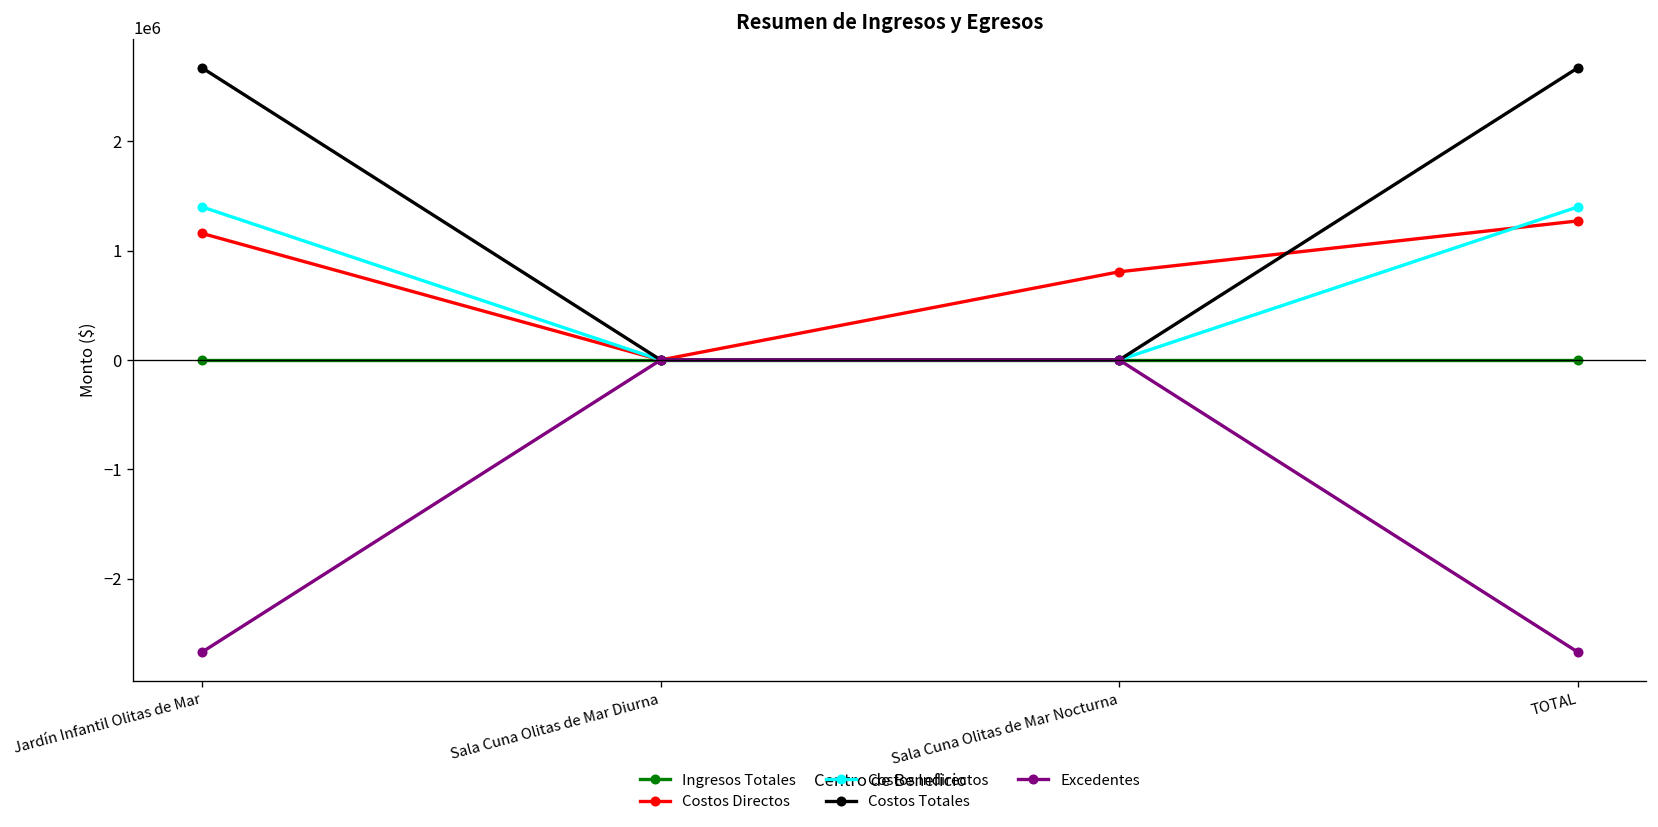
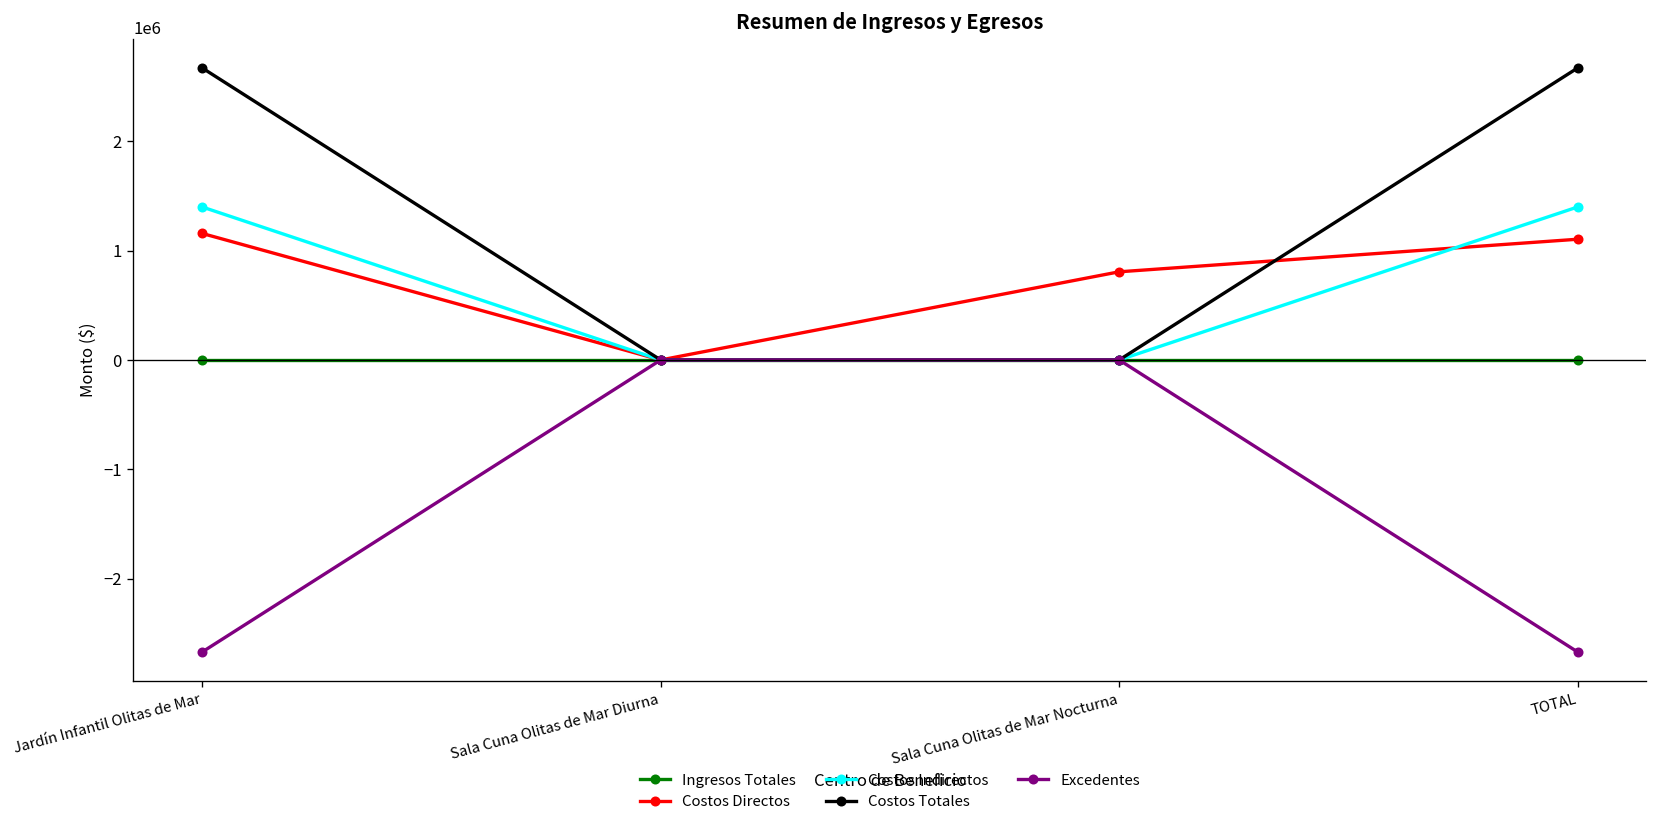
  {
    "Ingresos Totales": {
      "Jardín Infantil Olitas de Mar": 0,
      "TOTAL": 0
    },
    "Costos Directos": {
      "Jardín Infantil Olitas de Mar": 1200000,
      "Sala Cuna Olitas de Mar Nocturna": 800000,
-     "TOTAL": 1300000
+     "TOTAL": 1100000
    },
    "Costos Indirectos": {
      "Jardín Infantil Olitas de Mar": 1400000,
      "TOTAL": 1400000
    },
    "Costos Totales": {
      "Jardín Infantil Olitas de Mar": 2700000,
      "TOTAL": 2700000
    },
    "Excedentes": {
      "Jardín Infantil Olitas de Mar": -2700000,
      "TOTAL": -2700000
    }
  }
